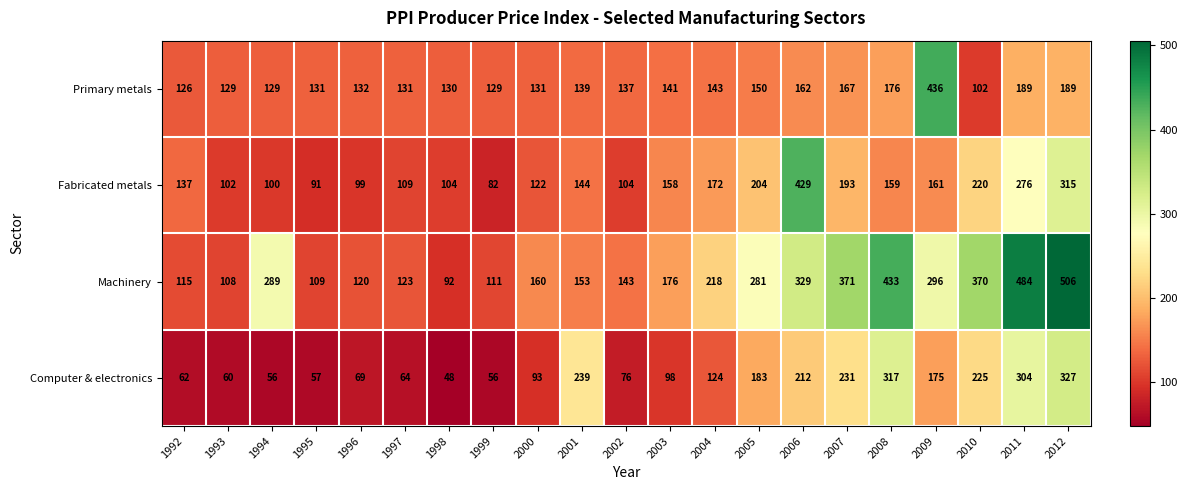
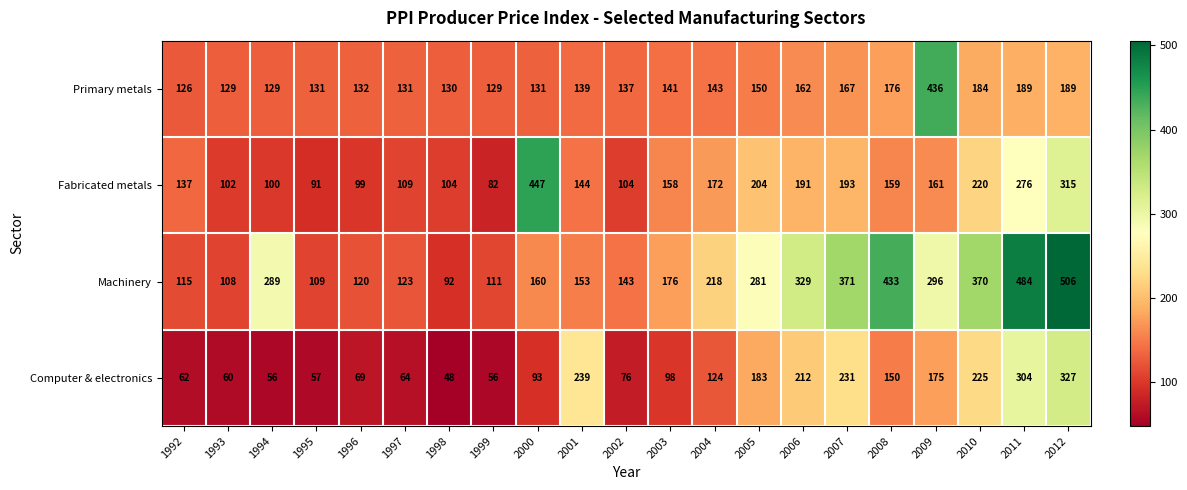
  {
    "Primary metals": {
      "1992": 126,
      "1993": 129,
      "1994": 129,
      "1995": 131,
      "1996": 132,
      "1997": 131,
      "1998": 130,
      "1999": 129,
      "2000": 131,
      "2001": 139,
      "2002": 137,
      "2003": 141,
      "2004": 143,
      "2005": 150,
      "2006": 162,
      "2007": 167,
      "2008": 176,
      "2009": 436,
-     "2010": 102,
+     "2010": 184,
      "2011": 189,
      "2012": 189
    },
    "Fabricated metals": {
      "1992": 137,
      "1993": 102,
      "1994": 100,
      "1995": 91,
      "1996": 99,
      "1997": 109,
      "1998": 104,
      "1999": 82,
-     "2000": 122,
+     "2000": 447,
      "2001": 144,
      "2002": 104,
      "2003": 158,
      "2004": 172,
      "2005": 204,
-     "2006": 429,
+     "2006": 191,
      "2007": 193,
      "2008": 159,
      "2009": 161,
      "2010": 220,
      "2011": 276,
      "2012": 315
    },
    "Machinery": {
      "1992": 115,
      "1993": 108,
      "1994": 289,
      "1995": 109,
      "1996": 120,
      "1997": 123,
      "1998": 92,
      "1999": 111,
      "2000": 160,
      "2001": 153,
      "2002": 143,
      "2003": 176,
      "2004": 218,
      "2005": 281,
      "2006": 329,
      "2007": 371,
      "2008": 433,
      "2009": 296,
      "2010": 370,
      "2011": 484,
      "2012": 506
    },
    "Computer & electronics": {
      "1992": 62,
      "1993": 60,
      "1994": 56,
      "1995": 57,
      "1996": 69,
      "1997": 64,
      "1998": 48,
      "1999": 56,
      "2000": 93,
      "2001": 239,
      "2002": 76,
      "2003": 98,
      "2004": 124,
      "2005": 183,
      "2006": 212,
      "2007": 231,
-     "2008": 317,
+     "2008": 150,
      "2009": 175,
      "2010": 225,
      "2011": 304,
      "2012": 327
    }
  }
